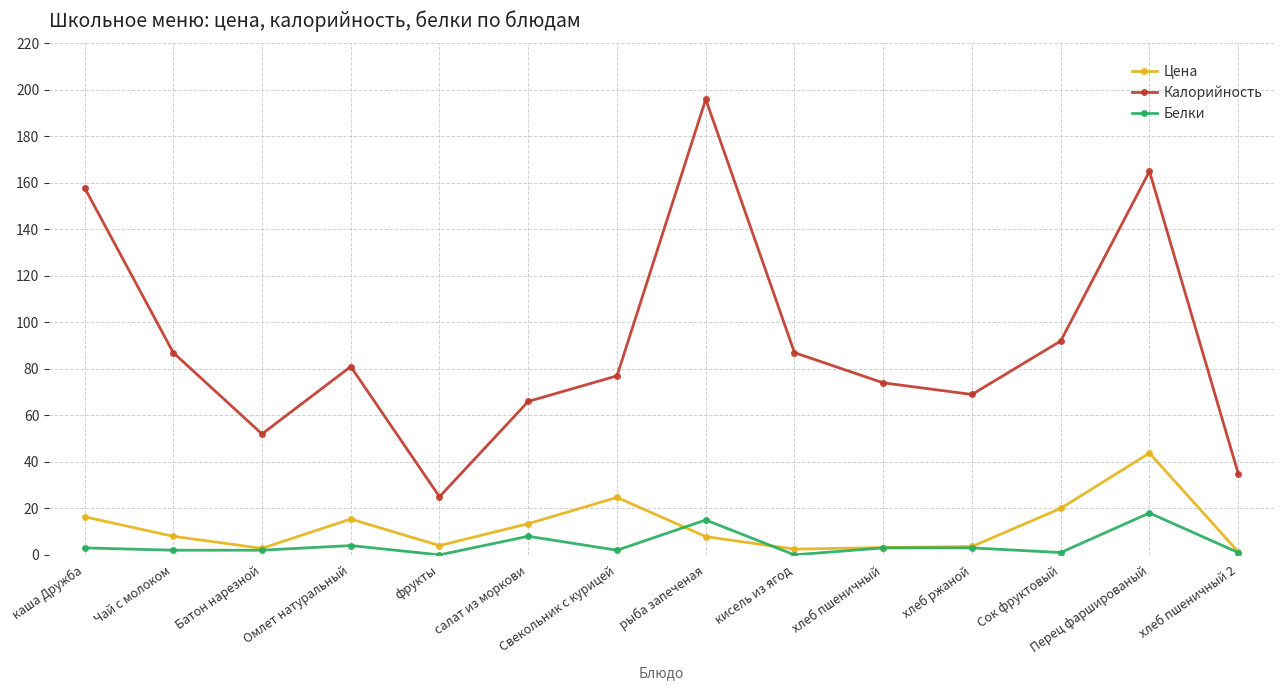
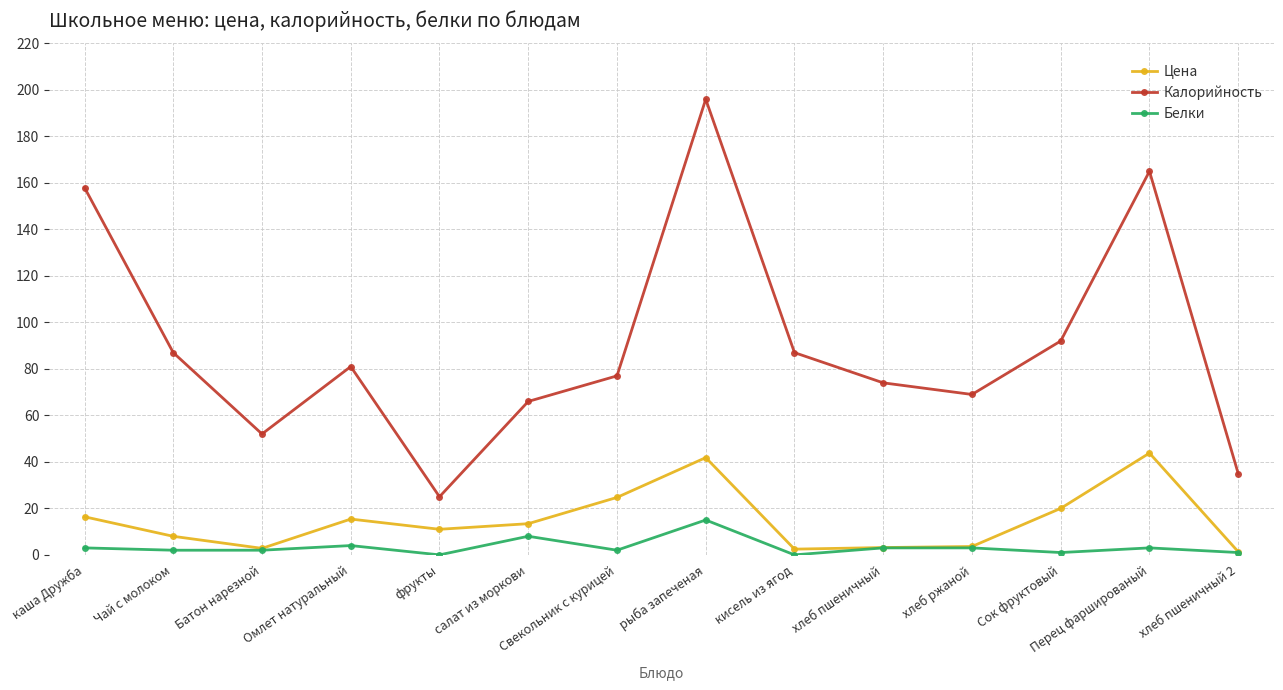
  {
    "Цена": {
      "каша Дружба": 16,
      "Чай с молоком": 8,
      "Омлет натуральный": 15,
-     "фрукты": 4,
+     "фрукты": 11,
      "салат из моркови": 13,
      "Свекольник с курицей": 25,
-     "рыба запеченая": 8,
+     "рыба запеченая": 42,
      "кисель из ягод": 2,
      "Сок фруктовый": 20,
      "Перец фаршированый": 44
    },
    "Калорийность": {
      "каша Дружба": 158,
      "Чай с молоком": 87,
      "Батон нарезной": 52,
      "Омлет натуральный": 81,
      "фрукты": 25,
      "салат из моркови": 66,
      "Свекольник с курицей": 77,
      "рыба запеченая": 196,
      "кисель из ягод": 87,
      "хлеб пшеничный": 74,
      "хлеб ржаной": 69,
      "Сок фруктовый": 92,
      "Перец фаршированый": 165,
      "хлеб пшеничный 2": 35
    },
    "Белки": {
      "каша Дружба": 3,
      "Чай с молоком": 2,
      "Омлет натуральный": 4,
      "фрукты": 0,
      "салат из моркови": 8,
      "Свекольник с курицей": 2,
      "рыба запеченая": 15,
      "кисель из ягод": 0,
      "Сок фруктовый": 1,
-     "Перец фаршированый": 18
+     "Перец фаршированый": 3
    }
  }
